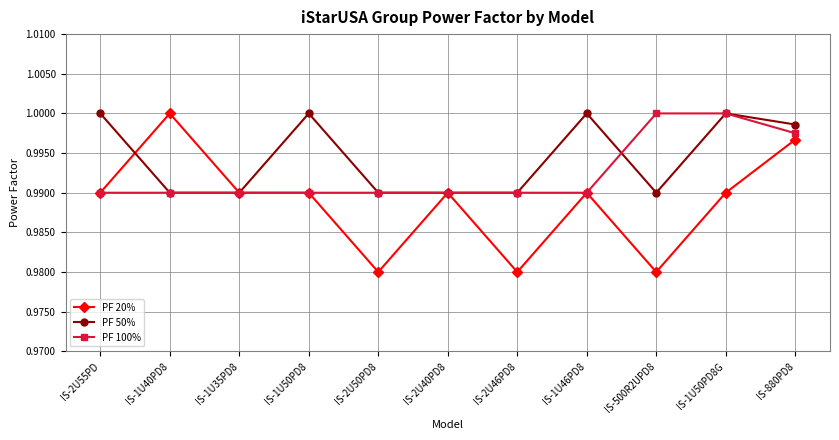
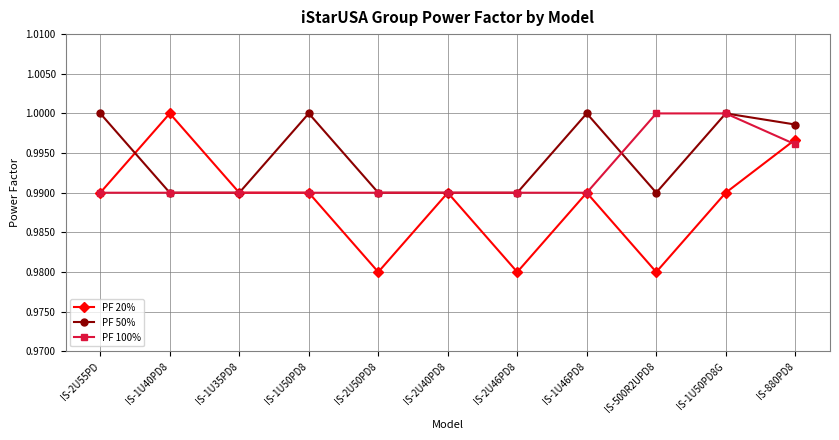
  {
    "PF 20%": {
      "IS-1U40PD8": 1.000,
      "IS-2U50PD8": 0.980,
      "IS-2U46PD8": 0.980,
      "IS-500R2UPD8": 0.980,
      "IS-1U50PD8G": 0.990,
      "IS-880PD8": 0.997
    },
    "PF 50%": {
      "IS-2U55PD": 1.000,
      "IS-1U50PD8": 1.000,
      "IS-1U46PD8": 1.000,
      "IS-500R2UPD8": 0.990,
      "IS-880PD8": 0.999
    },
    "PF 100%": {
      "IS-500R2UPD8": 1.000,
-     "IS-880PD8": 0.998
+     "IS-880PD8": 0.996
    }
  }
